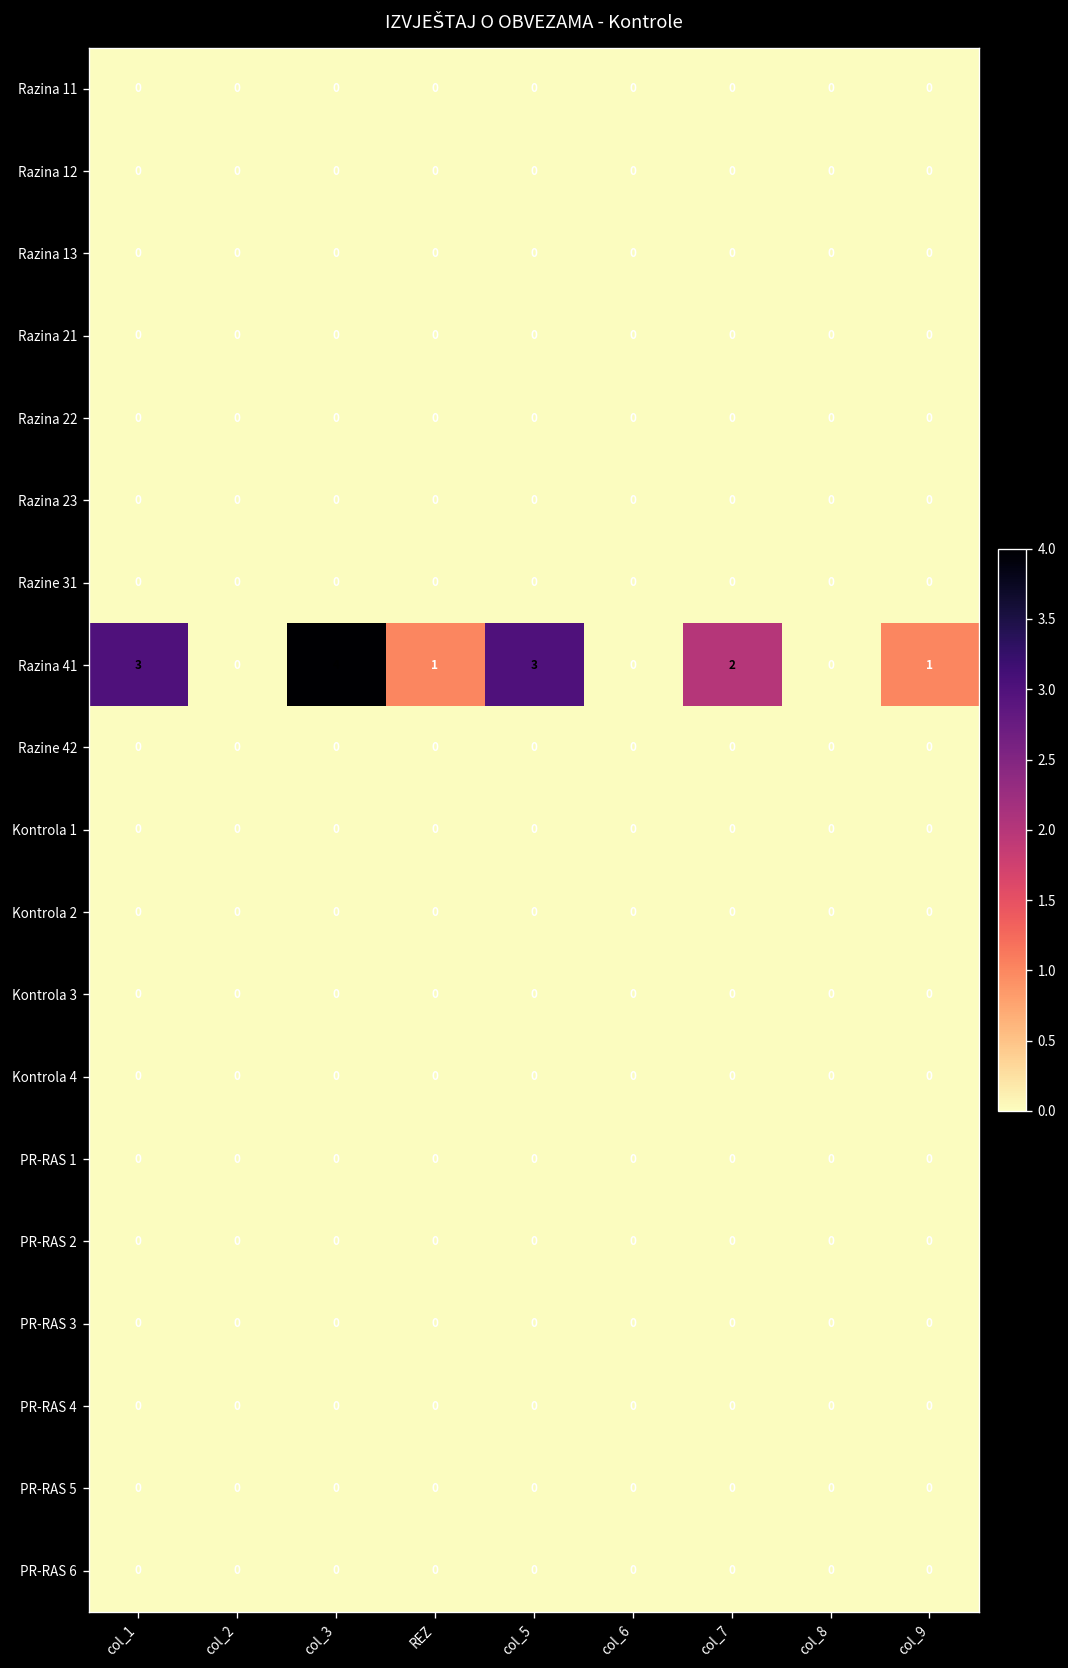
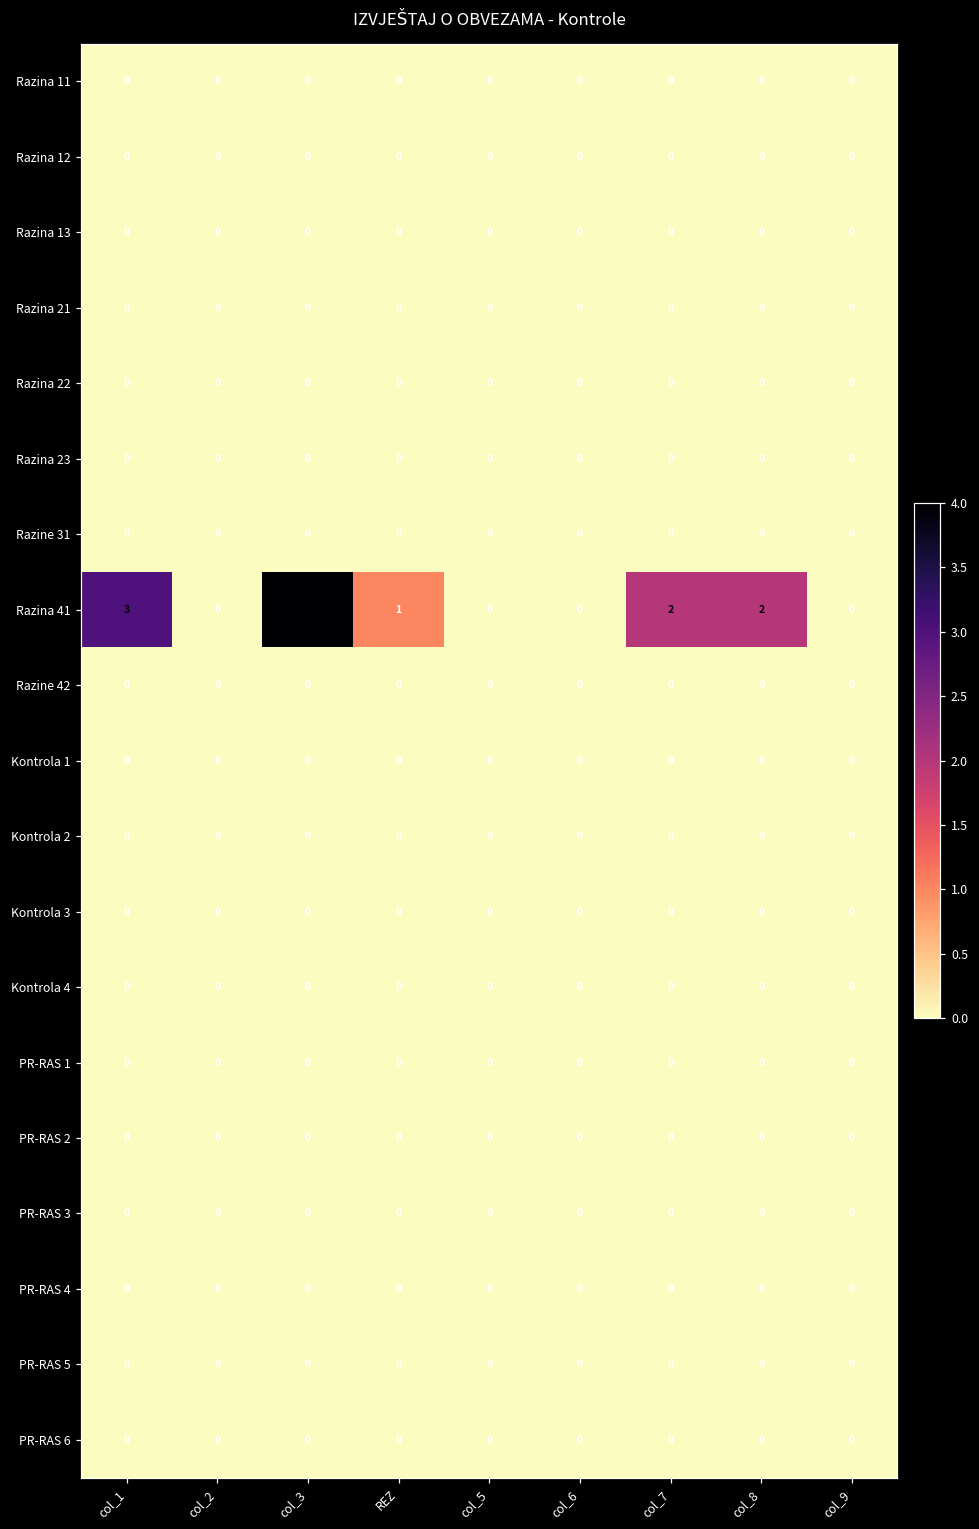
  {
    "Razina 11": {
      "col_1": 0,
      "col_2": 0,
      "col_3": 0,
      "REZ": 0,
      "col_5": 0,
      "col_6": 0,
      "col_7": 0,
      "col_8": 0,
      "col_9": 0
    },
    "Razina 12": {
      "col_1": 0,
      "col_2": 0,
      "col_3": 0,
      "REZ": 0,
      "col_5": 0,
      "col_6": 0,
      "col_7": 0,
      "col_8": 0,
      "col_9": 0
    },
    "Razina 13": {
      "col_1": 0,
      "col_2": 0,
      "col_3": 0,
      "REZ": 0,
      "col_5": 0,
      "col_6": 0,
      "col_7": 0,
      "col_8": 0,
      "col_9": 0
    },
    "Razina 21": {
      "col_1": 0,
      "col_2": 0,
      "col_3": 0,
      "REZ": 0,
      "col_5": 0,
      "col_6": 0,
      "col_7": 0,
      "col_8": 0,
      "col_9": 0
    },
    "Razina 22": {
      "col_1": 0,
      "col_2": 0,
      "col_3": 0,
      "REZ": 0,
      "col_5": 0,
      "col_6": 0,
      "col_7": 0,
      "col_8": 0,
      "col_9": 0
    },
    "Razina 23": {
      "col_1": 0,
      "col_2": 0,
      "col_3": 0,
      "REZ": 0,
      "col_5": 0,
      "col_6": 0,
      "col_7": 0,
      "col_8": 0,
      "col_9": 0
    },
    "Razine 31": {
      "col_1": 0,
      "col_2": 0,
      "col_3": 0,
      "REZ": 0,
      "col_5": 0,
      "col_6": 0,
      "col_7": 0,
      "col_8": 0,
      "col_9": 0
    },
    "Razina 41": {
      "col_1": 3,
      "col_2": 0,
      "REZ": 1,
-     "col_5": 3,
+     "col_5": 0,
      "col_6": 0,
      "col_7": 2,
-     "col_8": 0,
-     "col_9": 1
+     "col_8": 2,
+     "col_9": 0
    },
    "Razine 42": {
      "col_1": 0,
      "col_2": 0,
      "col_3": 0,
      "REZ": 0,
      "col_5": 0,
      "col_6": 0,
      "col_7": 0,
      "col_8": 0,
      "col_9": 0
    },
    "Kontrola 1": {
      "col_1": 0,
      "col_2": 0,
      "col_3": 0,
      "REZ": 0,
      "col_5": 0,
      "col_6": 0,
      "col_7": 0,
      "col_8": 0,
      "col_9": 0
    },
    "Kontrola 2": {
      "col_1": 0,
      "col_2": 0,
      "col_3": 0,
      "REZ": 0,
      "col_5": 0,
      "col_6": 0,
      "col_7": 0,
      "col_8": 0,
      "col_9": 0
    },
    "Kontrola 3": {
      "col_1": 0,
      "col_2": 0,
      "col_3": 0,
      "REZ": 0,
      "col_5": 0,
      "col_6": 0,
      "col_7": 0,
      "col_8": 0,
      "col_9": 0
    },
    "Kontrola 4": {
      "col_1": 0,
      "col_2": 0,
      "col_3": 0,
      "REZ": 0,
      "col_5": 0,
      "col_6": 0,
      "col_7": 0,
      "col_8": 0,
      "col_9": 0
    },
    "PR-RAS 1": {
      "col_1": 0,
      "col_2": 0,
      "col_3": 0,
      "REZ": 0,
      "col_5": 0,
      "col_6": 0,
      "col_7": 0,
      "col_8": 0,
      "col_9": 0
    },
    "PR-RAS 2": {
      "col_1": 0,
      "col_2": 0,
      "col_3": 0,
      "REZ": 0,
      "col_5": 0,
      "col_6": 0,
      "col_7": 0,
      "col_8": 0,
      "col_9": 0
    },
    "PR-RAS 3": {
      "col_1": 0,
      "col_2": 0,
      "col_3": 0,
      "REZ": 0,
      "col_5": 0,
      "col_6": 0,
      "col_7": 0,
      "col_8": 0,
      "col_9": 0
    },
    "PR-RAS 4": {
      "col_1": 0,
      "col_2": 0,
      "col_3": 0,
      "REZ": 0,
      "col_5": 0,
      "col_6": 0,
      "col_7": 0,
      "col_8": 0,
      "col_9": 0
    },
    "PR-RAS 5": {
      "col_1": 0,
      "col_2": 0,
      "col_3": 0,
      "REZ": 0,
      "col_5": 0,
      "col_6": 0,
      "col_7": 0,
      "col_8": 0,
      "col_9": 0
    },
    "PR-RAS 6": {
      "col_1": 0,
      "col_2": 0,
      "col_3": 0,
      "REZ": 0,
      "col_5": 0,
      "col_6": 0,
      "col_7": 0,
      "col_8": 0,
      "col_9": 0
    }
  }
